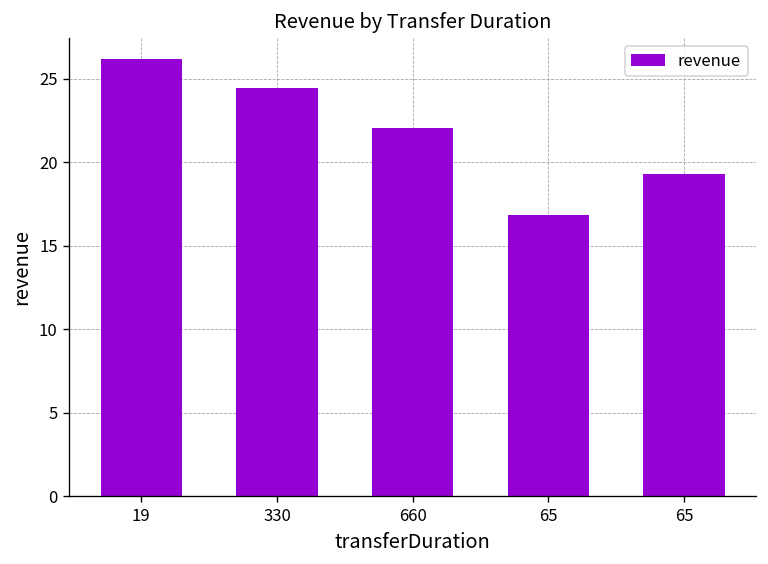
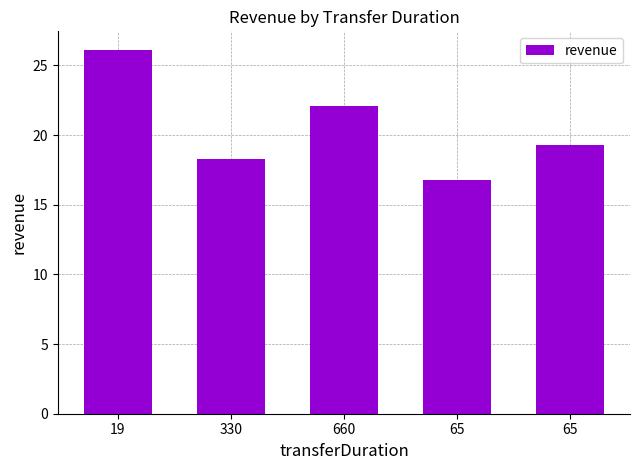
  {
    "19": 26.1,
-   "330": 24.5,
+   "330": 18.3,
    "660": 22.1
  }
